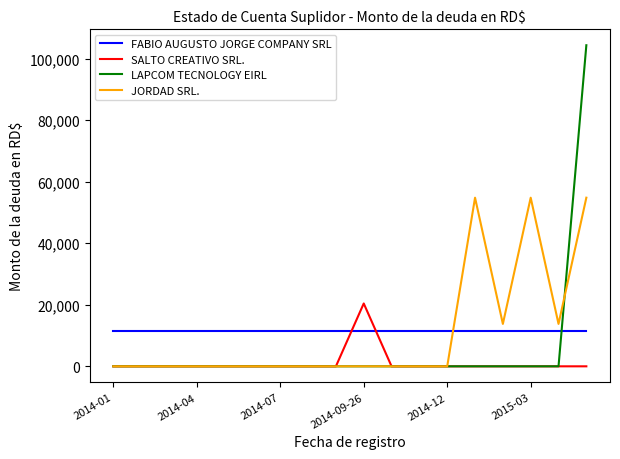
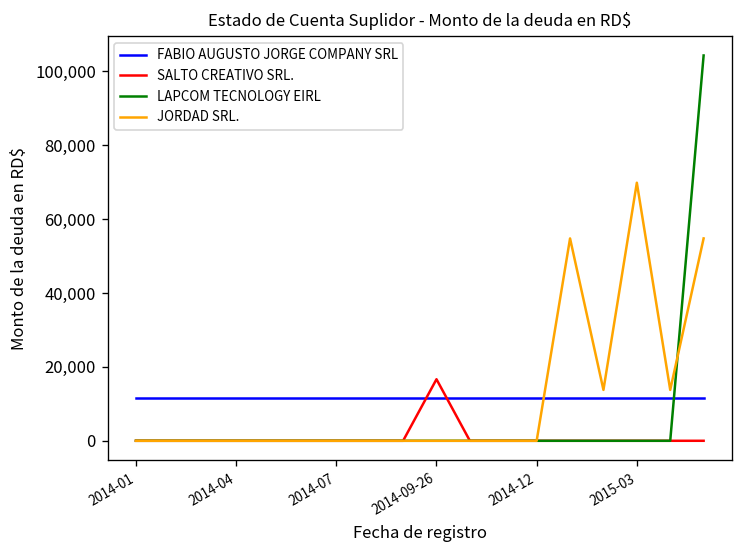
  {
    "FABIO AUGUSTO JORGE COMPANY SRL": {
      "2014-01": "12,000",
      "2014-04": "12,000",
      "2014-07": "12,000",
      "2014-09-26": "12,000",
      "2014-12": "12,000",
      "2015-03": "12,000"
    },
    "SALTO CREATIVO SRL.": {
-     "2014-09-26": "20,000"
+     "2014-09-26": "17,000"
    },
    "JORDAD SRL.": {
-     "2015-03": "55,000"
+     "2015-03": "70,000"
    }
  }
